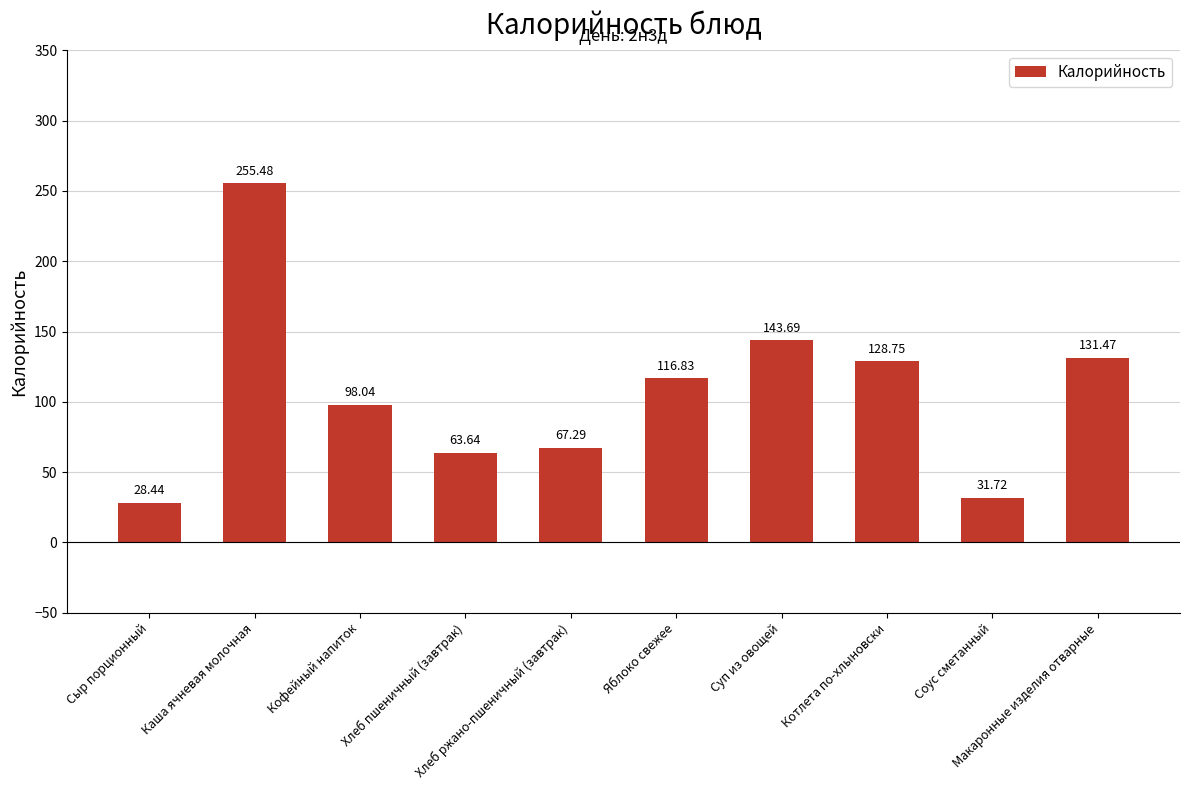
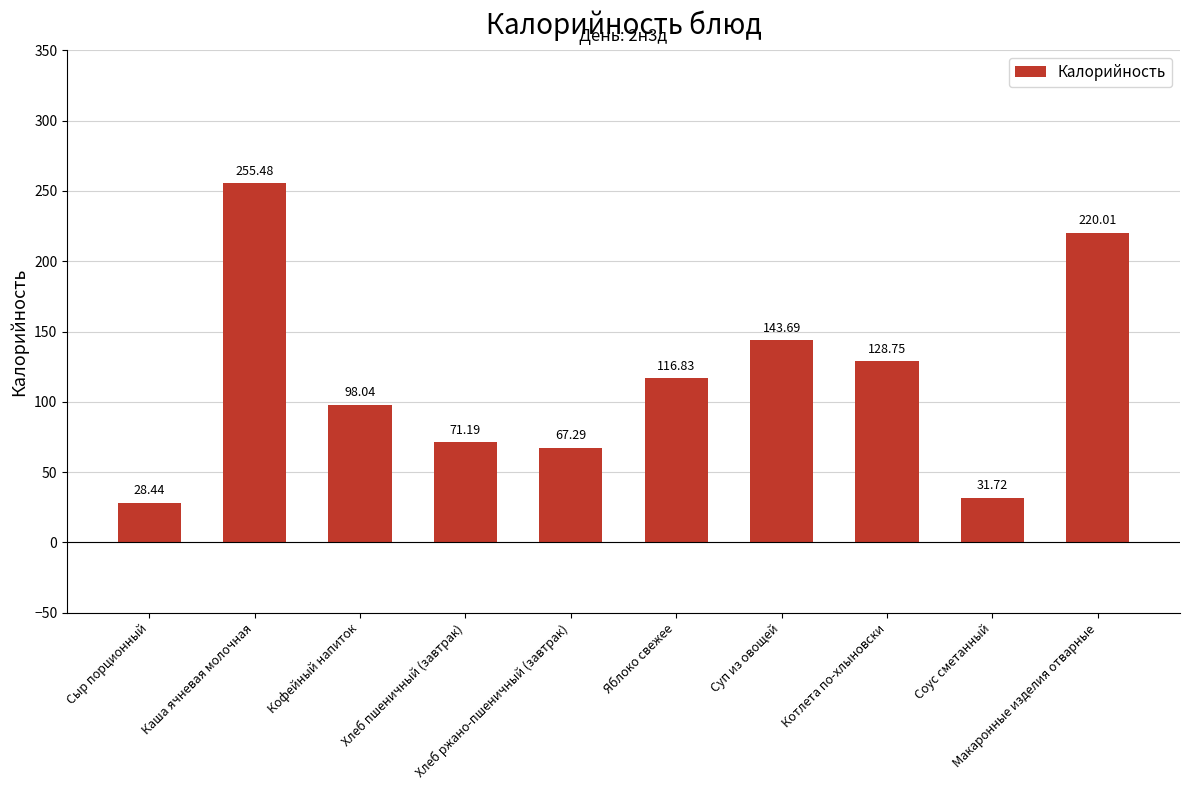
  {
    "Сыр порционный": 28.44,
    "Каша ячневая молочная": 255.48,
    "Кофейный напиток": 98.04,
-   "Хлеб пшеничный (завтрак)": 63.64,
+   "Хлеб пшеничный (завтрак)": 71.19,
    "Хлеб ржано-пшеничный (завтрак)": 67.29,
    "Яблоко свежее": 116.83,
    "Суп из овощей": 143.69,
    "Котлета по-хлыновски": 128.75,
    "Соус сметанный": 31.72,
-   "Макаронные изделия отварные": 131.47
+   "Макаронные изделия отварные": 220.01
  }
